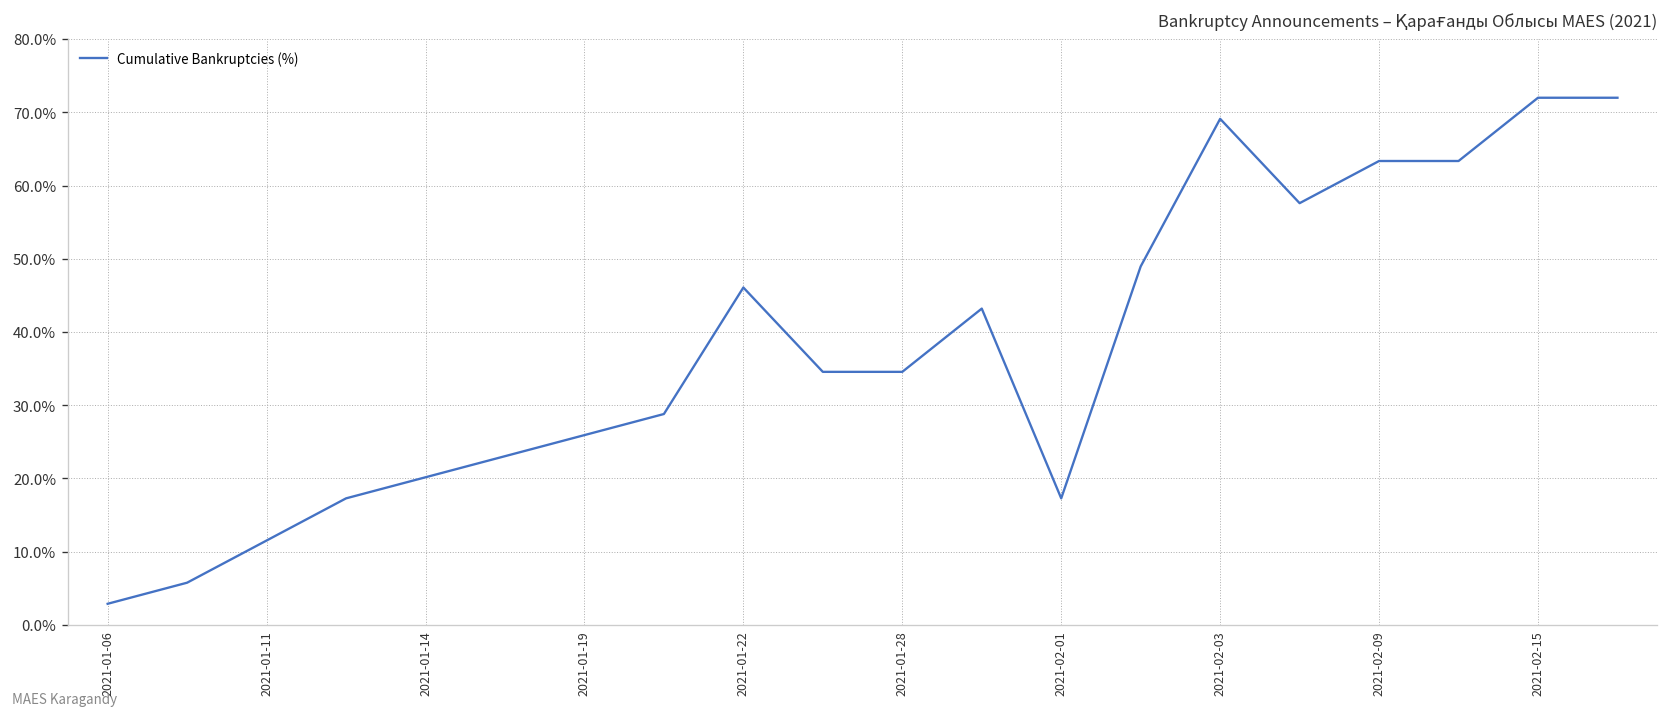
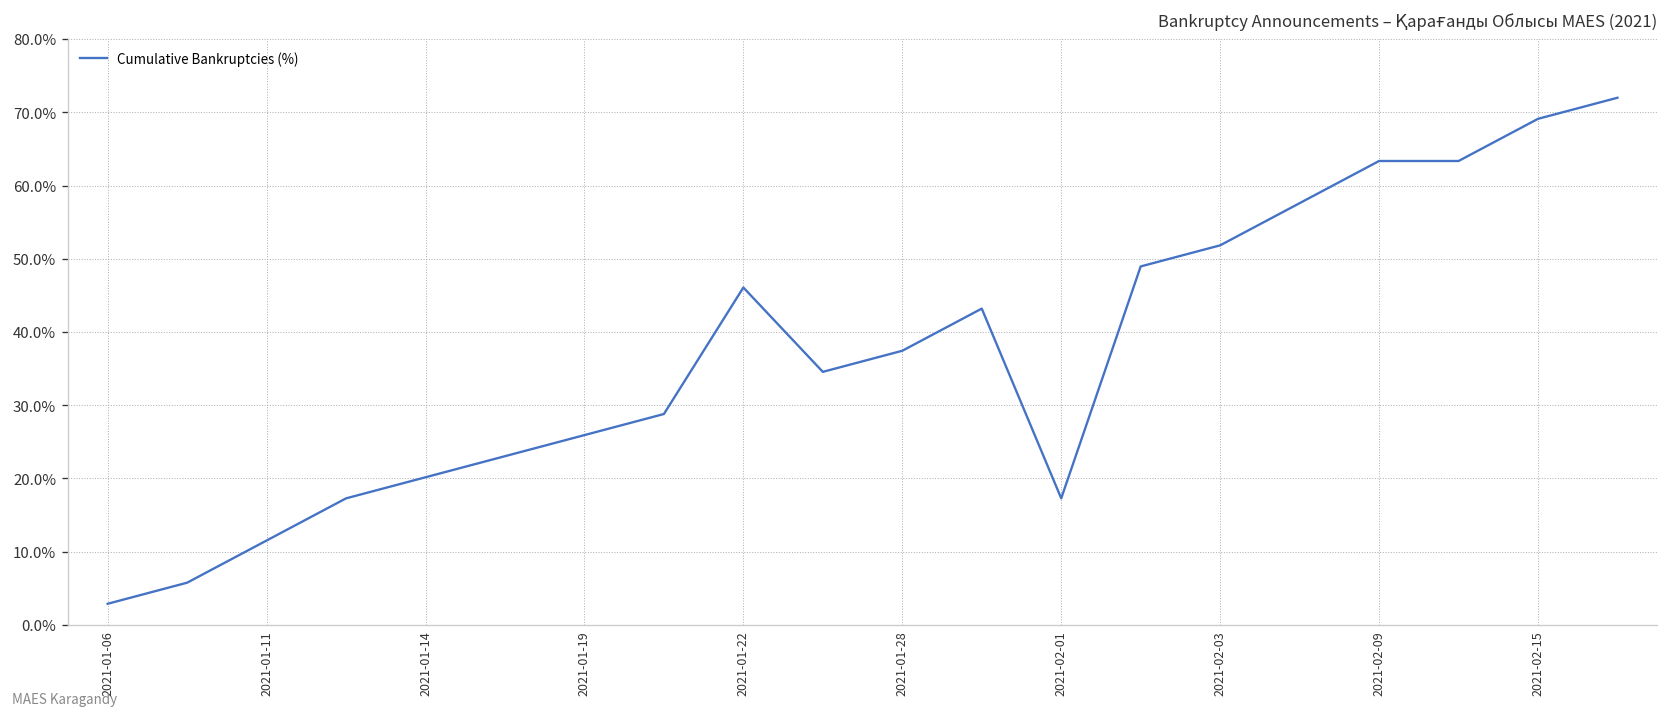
  {
    "2021-01-06": "3%",
    "2021-01-11": "12%",
    "2021-01-14": "20%",
    "2021-01-19": "26%",
    "2021-01-22": "46%",
-   "2021-01-28": "35%",
+   "2021-01-28": "37%",
    "2021-02-01": "17%",
-   "2021-02-03": "69%",
+   "2021-02-03": "52%",
    "2021-02-09": "63%",
-   "2021-02-15": "72%"
+   "2021-02-15": "69%"
  }
